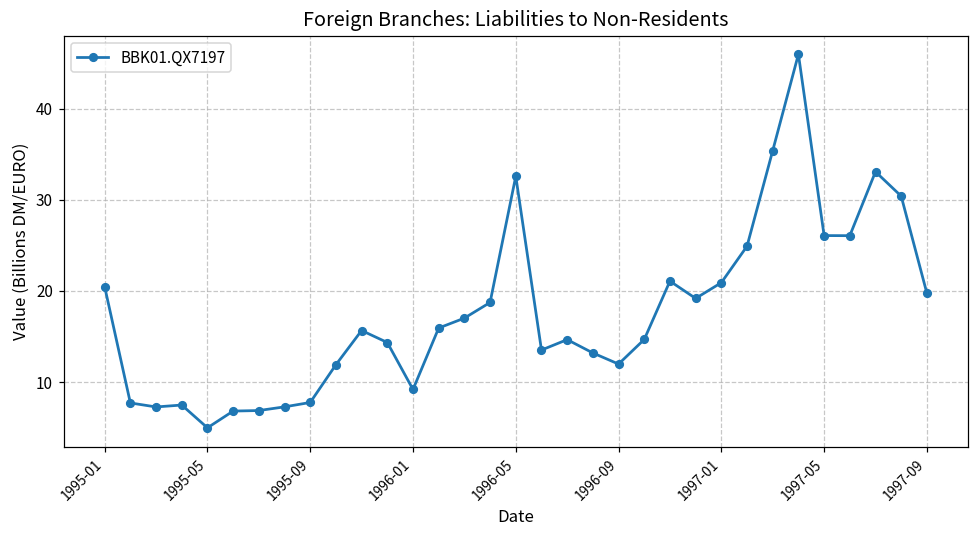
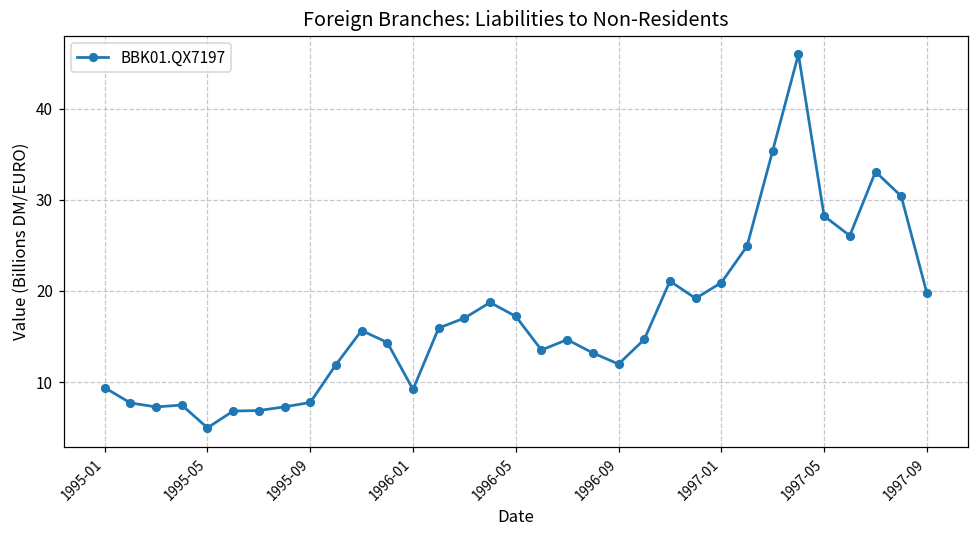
  {
-   "1995-01": 20,
+   "1995-01": 9,
    "1995-05": 5,
    "1995-09": 8,
    "1996-01": 9,
-   "1996-05": 33,
+   "1996-05": 17,
    "1996-09": 12,
    "1997-01": 21,
-   "1997-05": 26,
+   "1997-05": 28,
    "1997-09": 20
  }
